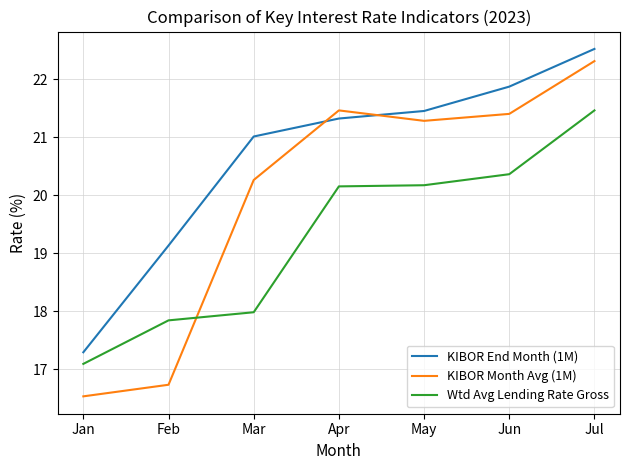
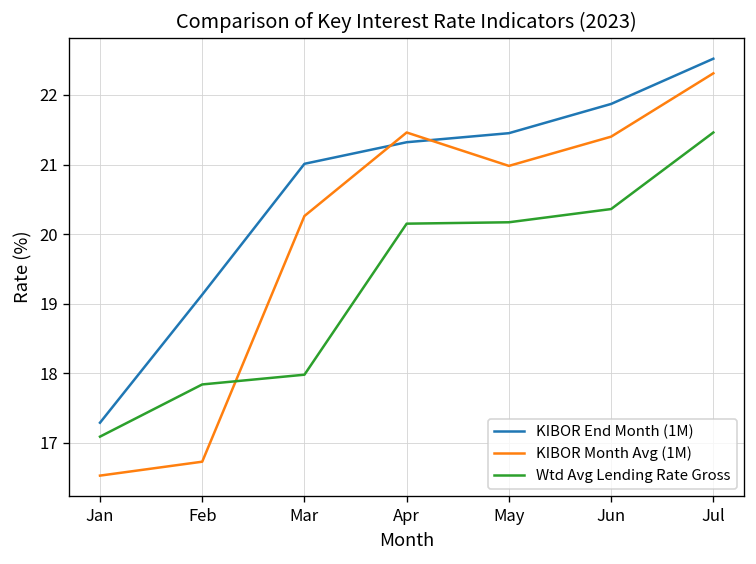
  {
    "KIBOR End Month (1M)": {
      "Jan": 17.3,
      "Feb": 19.1,
      "Mar": 21.0,
      "Apr": 21.3,
      "May": 21.5,
      "Jun": 21.9,
      "Jul": 22.5
    },
    "KIBOR Month Avg (1M)": {
      "Jan": 16.5,
      "Feb": 16.7,
      "Mar": 20.3,
      "Apr": 21.5,
-     "May": 21.3,
+     "May": 21.0,
      "Jun": 21.4,
      "Jul": 22.3
    },
    "Wtd Avg Lending Rate Gross": {
      "Jan": 17.1,
      "Feb": 17.8,
      "Mar": 18.0,
      "Apr": 20.2,
      "May": 20.2,
      "Jun": 20.4,
      "Jul": 21.5
    }
  }
